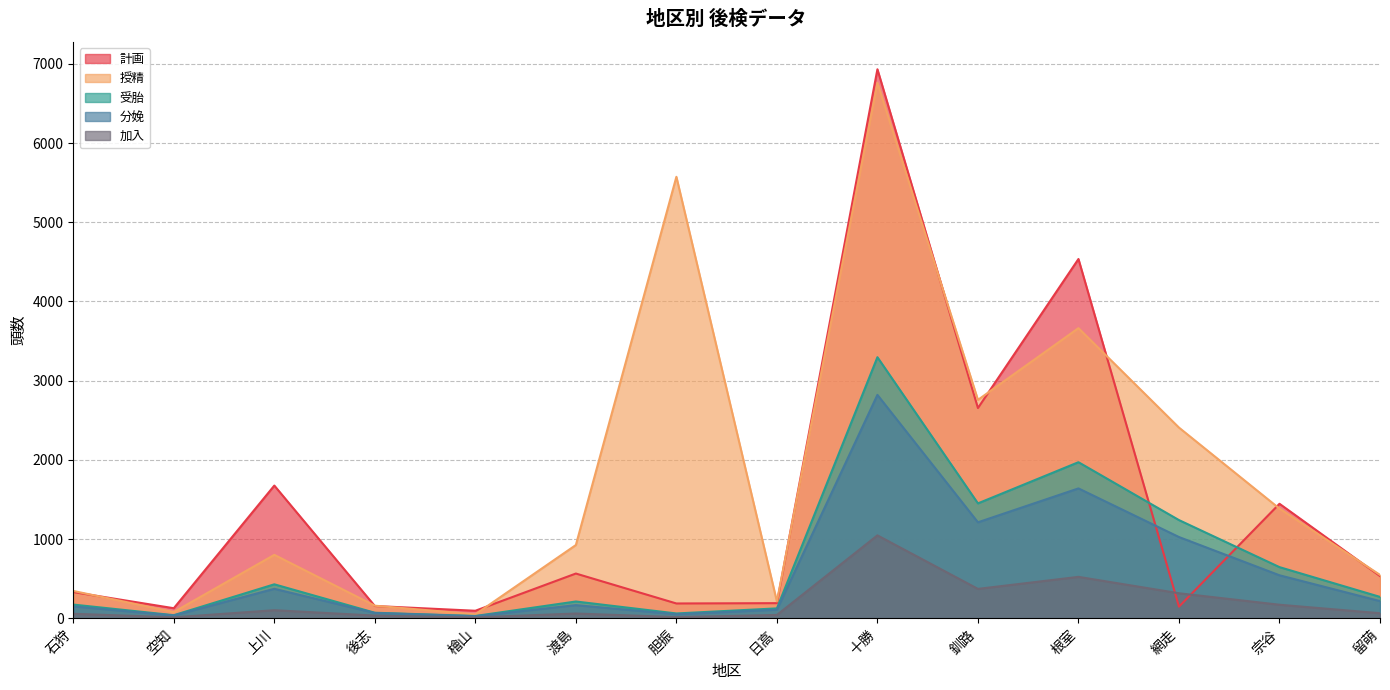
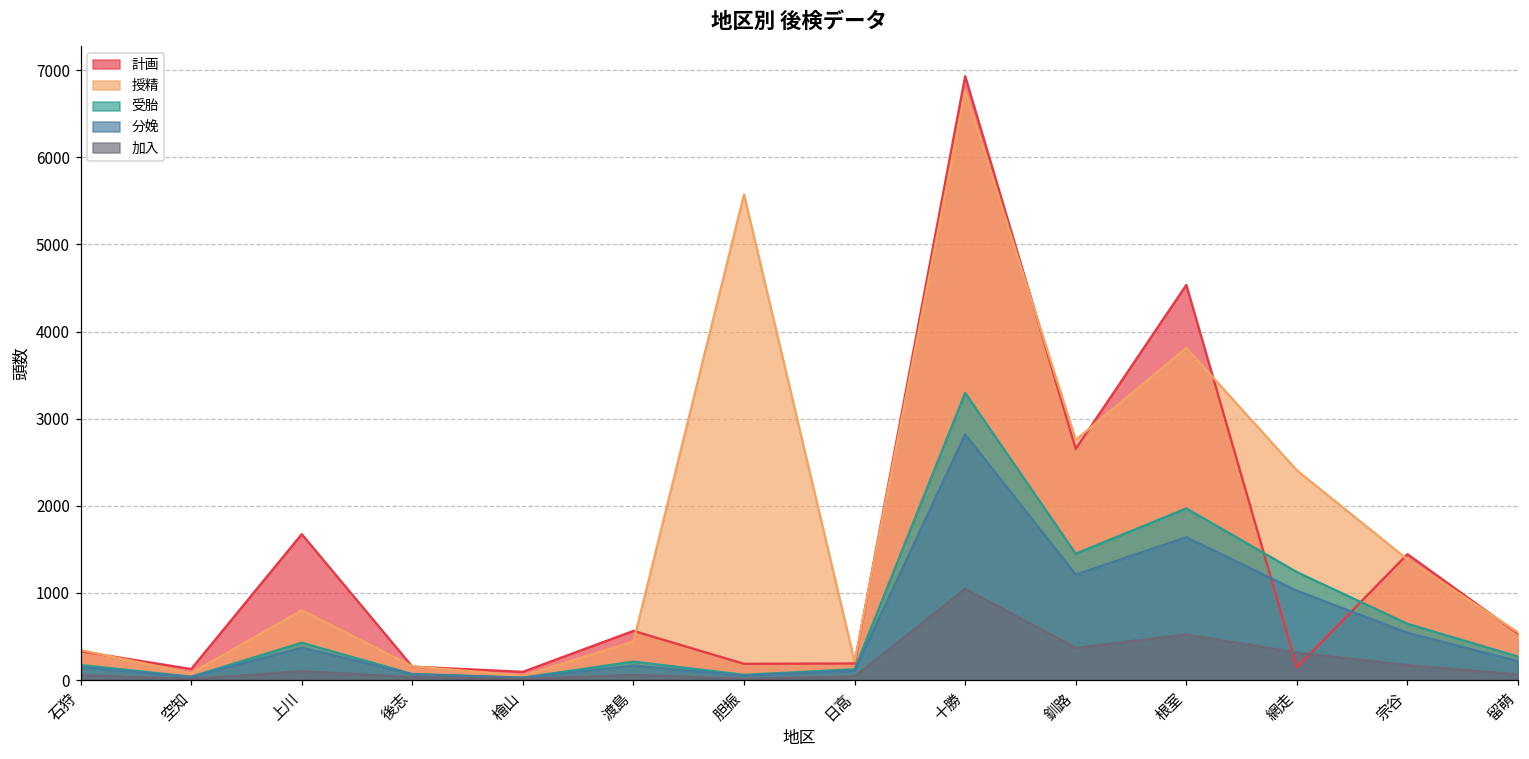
  {
    "計画": {
      "空知": 100,
      "上川": 1700,
      "檜山": 100,
      "渡島": 600,
      "胆振": 200,
      "十勝": 6900,
      "釧路": 2700,
      "根室": 4500,
      "網走": 100,
      "宗谷": 1400
    },
    "授精": {
      "空知": 100,
      "上川": 800,
-     "渡島": 900,
+     "渡島": 400,
      "胆振": 5600,
      "十勝": 6800,
      "釧路": 2800,
-     "根室": 3700,
+     "根室": 3800,
      "網走": 2400,
      "宗谷": 1400
    }
  }
